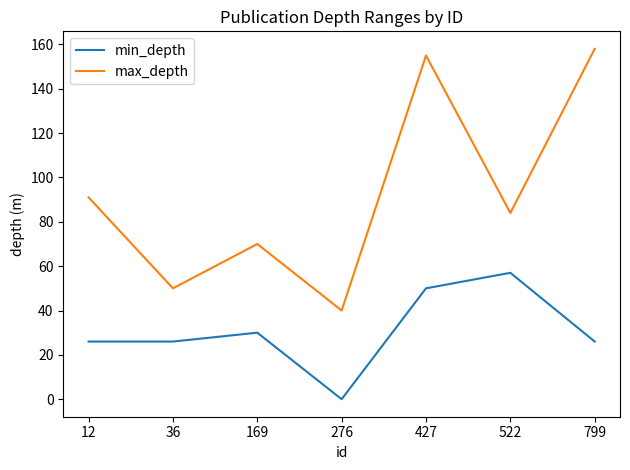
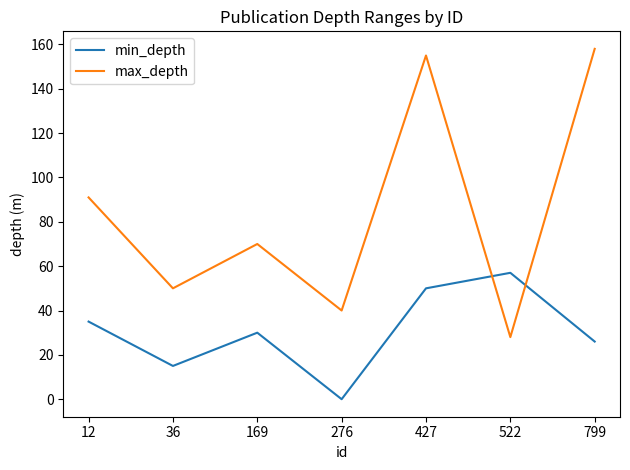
  {
    "min_depth": {
-     "12": 26,
-     "36": 26,
+     "12": 35,
+     "36": 15,
      "169": 30,
      "276": 0,
      "427": 50,
      "522": 57,
      "799": 26
    },
    "max_depth": {
      "12": 91,
      "36": 50,
      "169": 70,
      "276": 40,
      "427": 155,
-     "522": 84,
+     "522": 28,
      "799": 158
    }
  }
